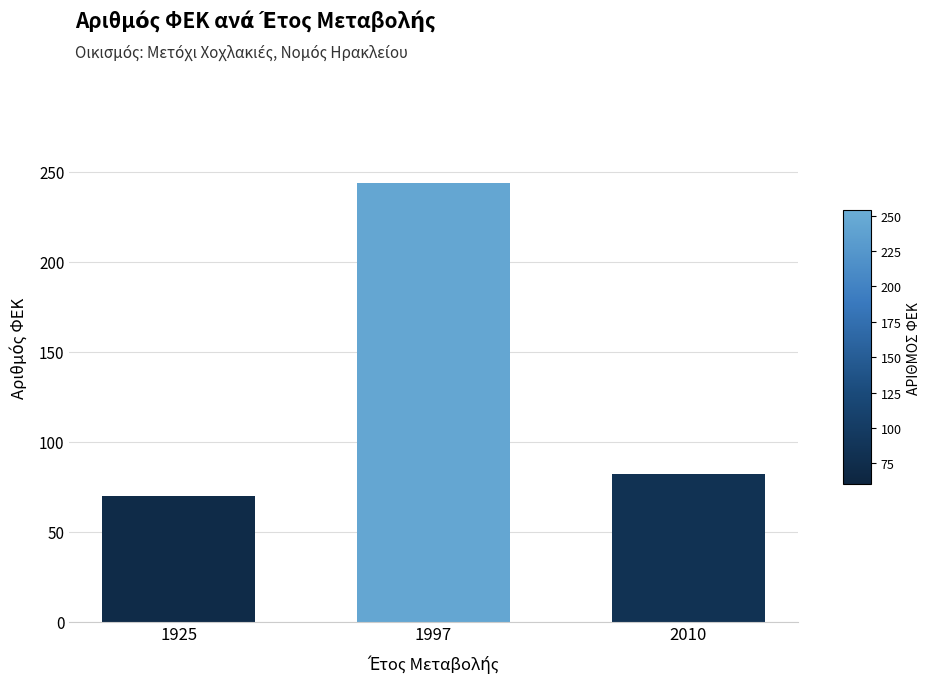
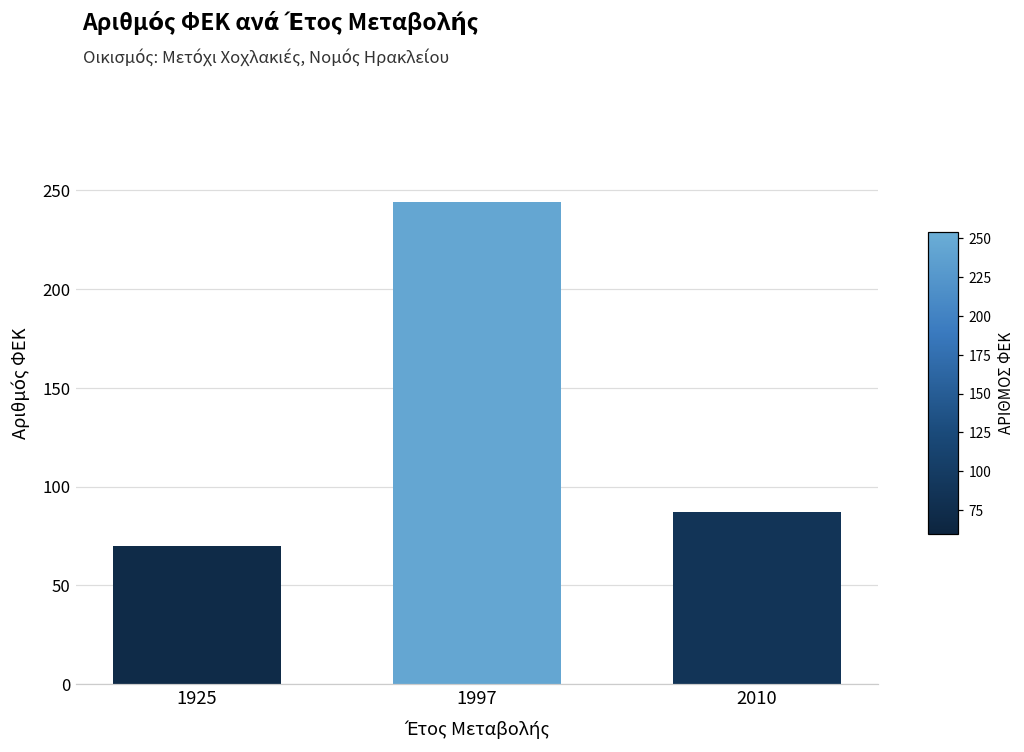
  {
    "1925": 70,
    "1997": 244,
-   "2010": 82
+   "2010": 87
  }
